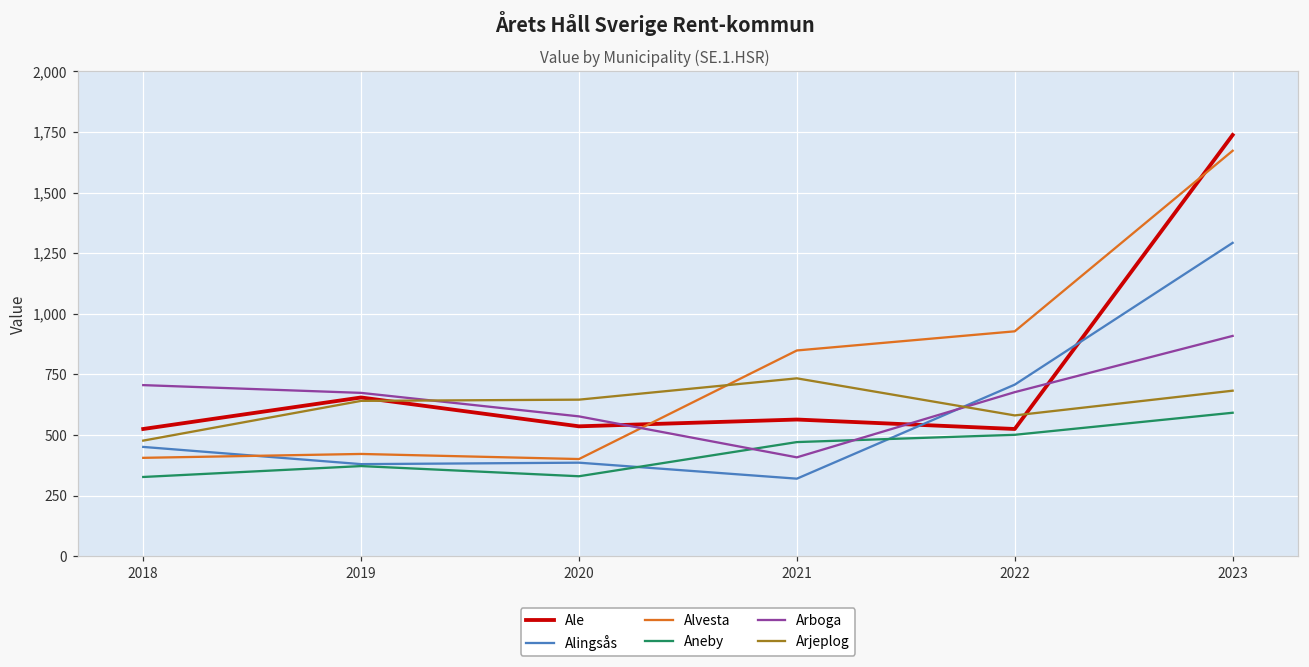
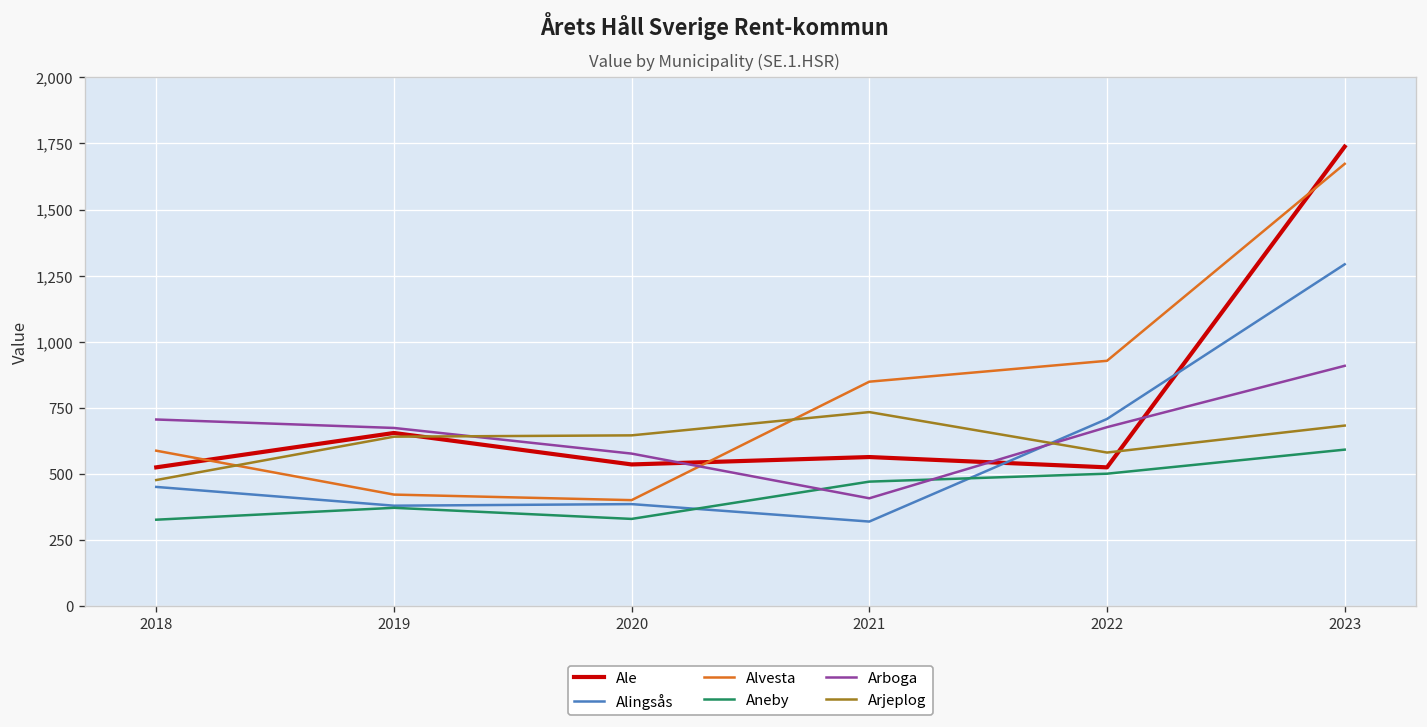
  {
    "Ale": {
      "2018": "530",
      "2019": "660",
      "2020": "540",
      "2021": "560",
      "2022": "530",
      "2023": "1,740"
    },
    "Alingsås": {
      "2018": "450",
      "2020": "390",
      "2021": "320",
      "2022": "710",
      "2023": "1,290"
    },
    "Alvesta": {
-     "2018": "410",
+     "2018": "590",
      "2019": "420",
      "2020": "400",
      "2021": "850",
      "2022": "930",
      "2023": "1,670"
    },
    "Aneby": {
      "2018": "330",
      "2020": "330",
      "2021": "470",
      "2022": "500",
      "2023": "590"
    },
    "Arboga": {
      "2018": "710",
      "2019": "670",
      "2020": "580",
      "2021": "410",
      "2022": "680",
      "2023": "910"
    },
    "Arjeplog": {
      "2018": "480",
      "2019": "640",
      "2020": "650",
      "2021": "730",
      "2022": "580",
      "2023": "680"
    }
  }
